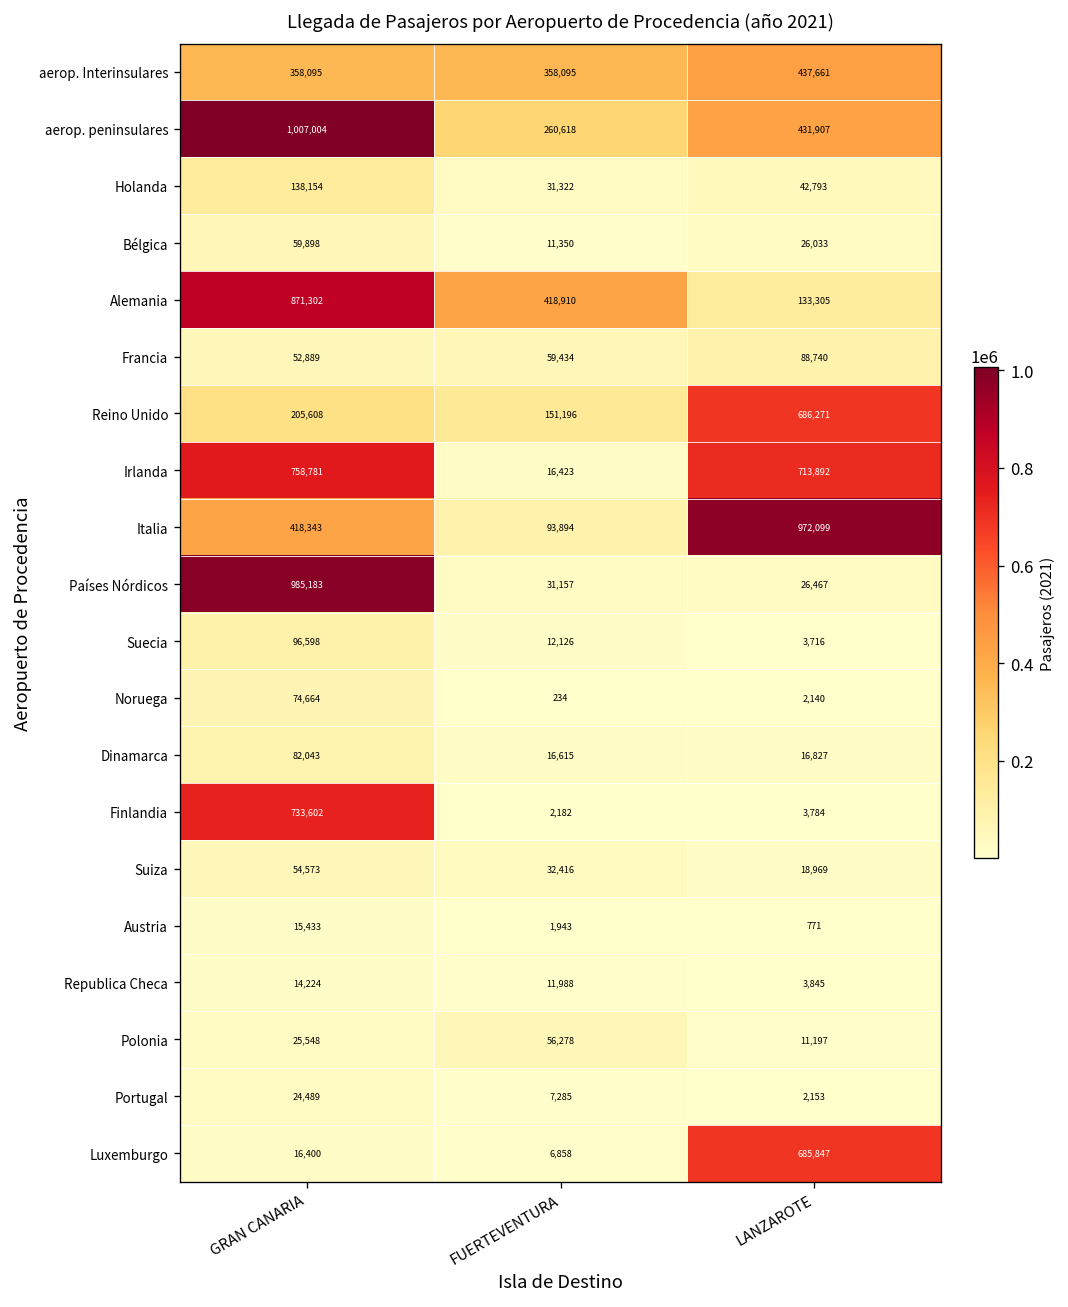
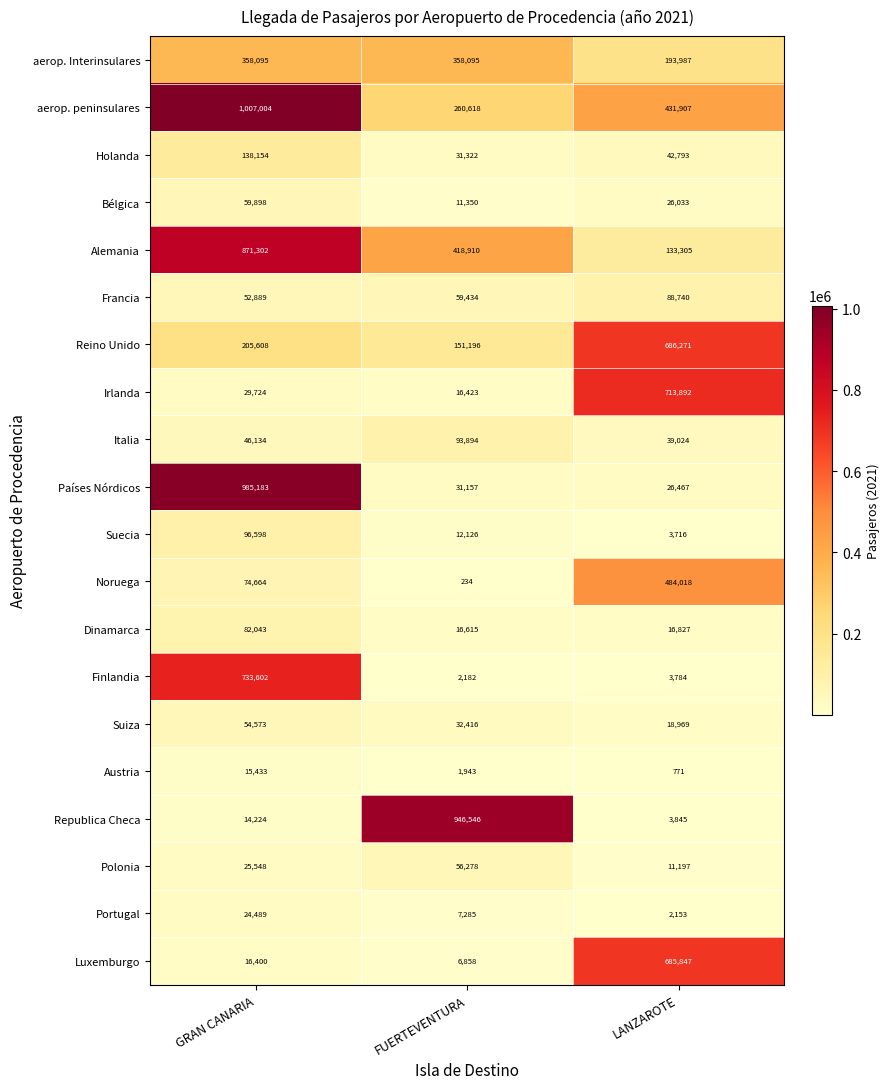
  {
    "aerop. Interinsulares": {
      "GRAN CANARIA": "358,095",
      "FUERTEVENTURA": "358,095",
-     "LANZAROTE": "437,661"
+     "LANZAROTE": "193,987"
    },
    "aerop. peninsulares": {
      "GRAN CANARIA": "1,007,004",
      "FUERTEVENTURA": "260,618",
      "LANZAROTE": "431,907"
    },
    "Holanda": {
      "GRAN CANARIA": "138,154",
      "FUERTEVENTURA": "31,322",
      "LANZAROTE": "42,793"
    },
    "Bélgica": {
      "GRAN CANARIA": "59,898",
      "FUERTEVENTURA": "11,350",
      "LANZAROTE": "26,033"
    },
    "Alemania": {
      "GRAN CANARIA": "871,302",
      "FUERTEVENTURA": "418,910",
      "LANZAROTE": "133,305"
    },
    "Francia": {
      "GRAN CANARIA": "52,889",
      "FUERTEVENTURA": "59,434",
      "LANZAROTE": "88,740"
    },
    "Reino Unido": {
      "GRAN CANARIA": "205,608",
      "FUERTEVENTURA": "151,196",
      "LANZAROTE": "686,271"
    },
    "Irlanda": {
-     "GRAN CANARIA": "758,781",
+     "GRAN CANARIA": "29,724",
      "FUERTEVENTURA": "16,423",
      "LANZAROTE": "713,892"
    },
    "Italia": {
-     "GRAN CANARIA": "418,343",
+     "GRAN CANARIA": "46,134",
      "FUERTEVENTURA": "93,894",
-     "LANZAROTE": "972,099"
+     "LANZAROTE": "39,024"
    },
    "Países Nórdicos": {
      "GRAN CANARIA": "985,183",
      "FUERTEVENTURA": "31,157",
      "LANZAROTE": "26,467"
    },
    "Suecia": {
      "GRAN CANARIA": "96,598",
      "FUERTEVENTURA": "12,126",
      "LANZAROTE": "3,716"
    },
    "Noruega": {
      "GRAN CANARIA": "74,664",
      "FUERTEVENTURA": "234",
-     "LANZAROTE": "2,140"
+     "LANZAROTE": "484,018"
    },
    "Dinamarca": {
      "GRAN CANARIA": "82,043",
      "FUERTEVENTURA": "16,615",
      "LANZAROTE": "16,827"
    },
    "Finlandia": {
      "GRAN CANARIA": "733,602",
      "FUERTEVENTURA": "2,182",
      "LANZAROTE": "3,784"
    },
    "Suiza": {
      "GRAN CANARIA": "54,573",
      "FUERTEVENTURA": "32,416",
      "LANZAROTE": "18,969"
    },
    "Austria": {
      "GRAN CANARIA": "15,433",
      "FUERTEVENTURA": "1,943",
      "LANZAROTE": "771"
    },
    "Republica Checa": {
      "GRAN CANARIA": "14,224",
-     "FUERTEVENTURA": "11,988",
+     "FUERTEVENTURA": "946,546",
      "LANZAROTE": "3,845"
    },
    "Polonia": {
      "GRAN CANARIA": "25,548",
      "FUERTEVENTURA": "56,278",
      "LANZAROTE": "11,197"
    },
    "Portugal": {
      "GRAN CANARIA": "24,489",
      "FUERTEVENTURA": "7,285",
      "LANZAROTE": "2,153"
    },
    "Luxemburgo": {
      "GRAN CANARIA": "16,400",
      "FUERTEVENTURA": "6,858",
      "LANZAROTE": "685,847"
    }
  }
